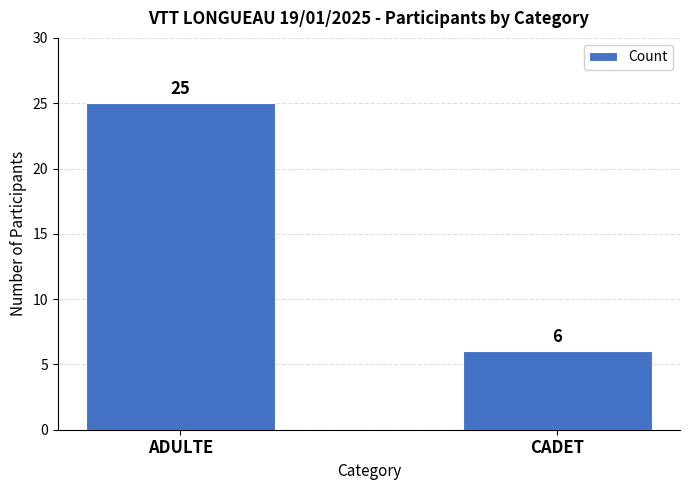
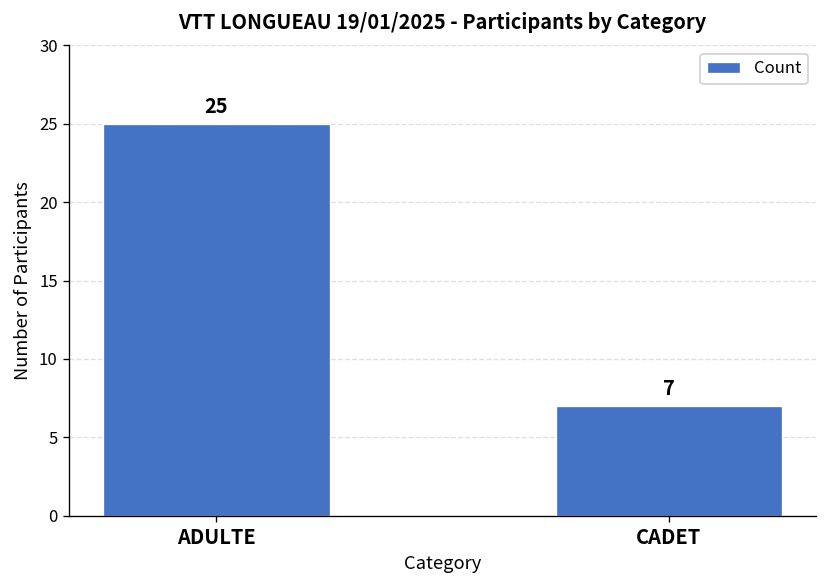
  {
    "ADULTE": 25,
-   "CADET": 6
+   "CADET": 7
  }
